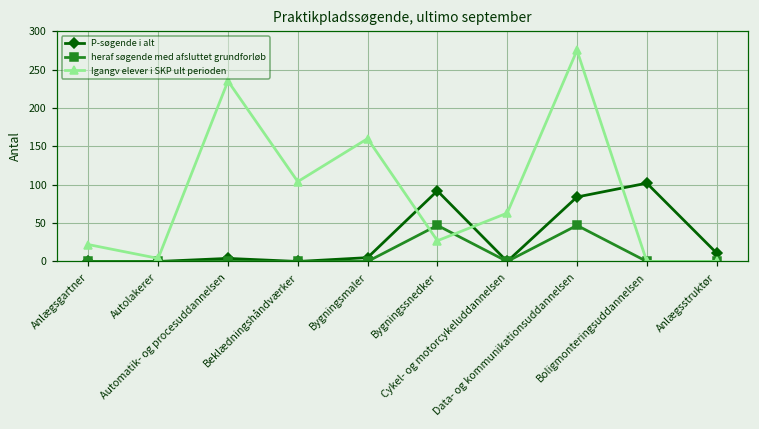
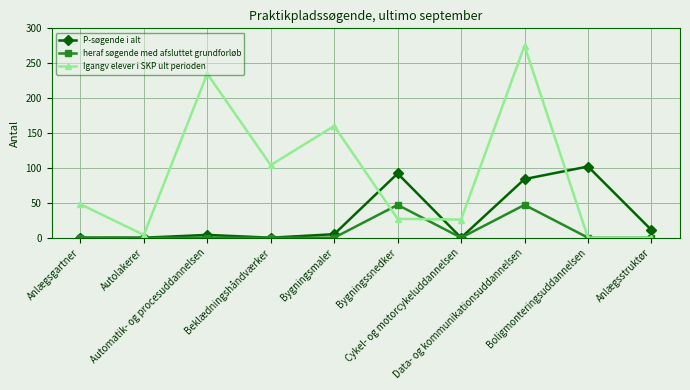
  {
    "P-søgende i alt": {
      "Automatik- og procesuddannelsen": 0,
      "Bygningsmaler": 10,
      "Bygningssnedker": 90,
      "Data- og kommunikationsuddannelsen": 80,
      "Boligmonteringsuddannelsen": 100,
      "Anlægsstruktør": 10
    },
    "heraf søgende med afsluttet grundforløb": {
      "Automatik- og procesuddannelsen": 0,
      "Bygningsmaler": 0,
      "Bygningssnedker": 50,
      "Data- og kommunikationsuddannelsen": 50
    },
    "Igangv elever i SKP ult perioden": {
-     "Anlægsgartner": 20,
+     "Anlægsgartner": 50,
      "Autolakerer": 0,
      "Beklædningshåndværker": 100,
      "Bygningsmaler": 160,
      "Bygningssnedker": 30,
-     "Cykel- og motorcykeluddannelsen": 60,
+     "Cykel- og motorcykeluddannelsen": 30,
      "Data- og kommunikationsuddannelsen": 280
    }
  }
